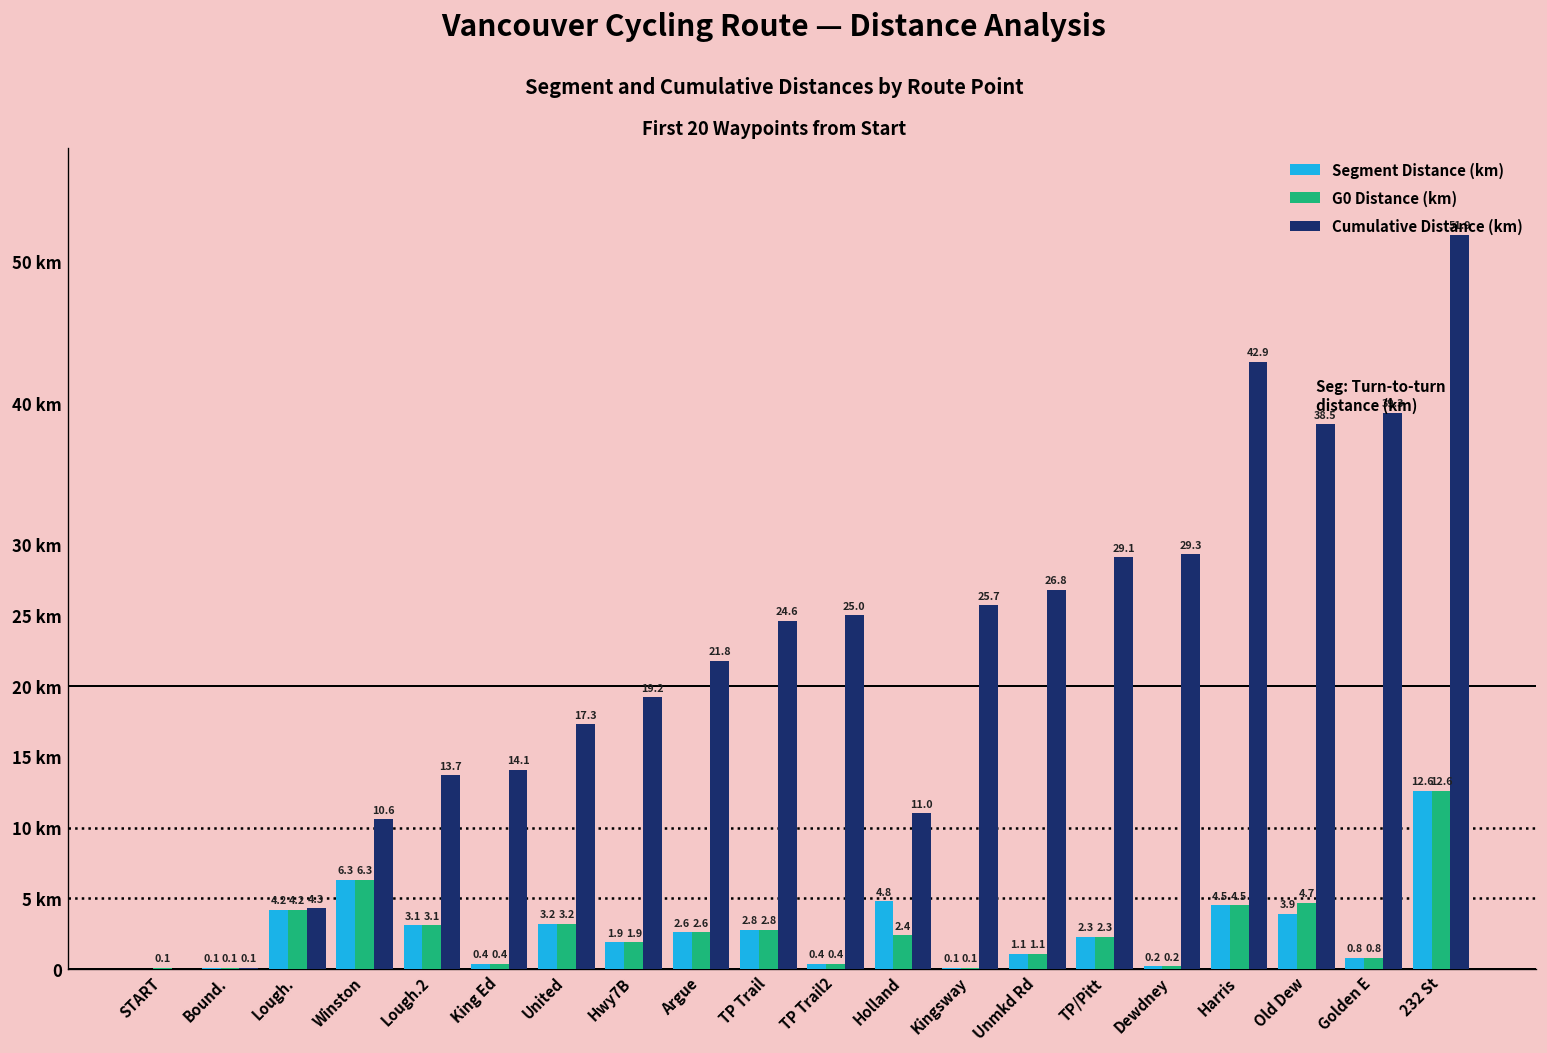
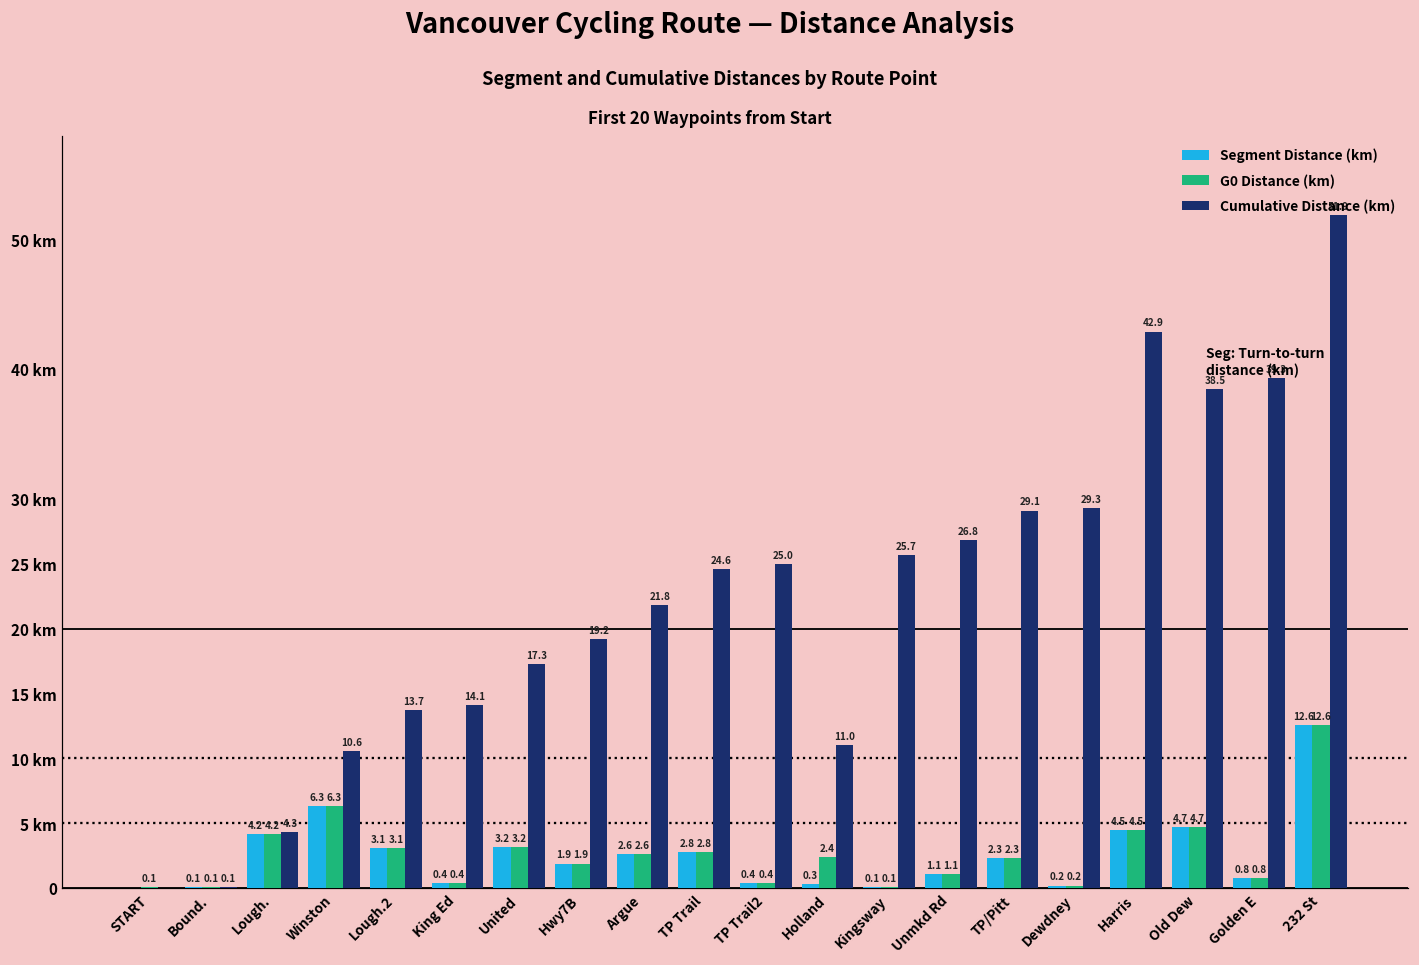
  {
    "Segment Distance (km)": {
      "Bound.": 0.1,
      "Lough.": 4.2,
      "Winston": 6.3,
      "Lough.2": 3.1,
      "King Ed": 0.4,
      "United": 3.2,
      "Hwy7B": 1.9,
      "Argue": 2.6,
      "TP Trail": 2.8,
      "TP Trail2": 0.4,
-     "Holland": 4.8,
+     "Holland": 0.3,
      "Kingsway": 0.1,
      "Unmkd Rd": 1.1,
      "TP/Pitt": 2.3,
      "Dewdney": 0.2,
      "Harris": 4.5,
-     "Old Dew": 3.9,
+     "Old Dew": 4.7,
      "Golden E": 0.8
    },
    "G0 Distance (km)": {
      "START": 0.1,
      "Bound.": 0.1,
      "Lough.": 4.2,
      "Winston": 6.3,
      "Lough.2": 3.1,
      "King Ed": 0.4,
      "United": 3.2,
      "Hwy7B": 1.9,
      "Argue": 2.6,
      "TP Trail": 2.8,
      "TP Trail2": 0.4,
      "Holland": 2.4,
      "Kingsway": 0.1,
      "Unmkd Rd": 1.1,
      "TP/Pitt": 2.3,
      "Dewdney": 0.2,
      "Harris": 4.5,
      "Old Dew": 4.7,
      "Golden E": 0.8
    },
    "Cumulative Distance (km)": {
      "Bound.": 0.1,
      "Lough.": 4.3,
      "Winston": 10.6,
      "Lough.2": 13.7,
      "King Ed": 14.1,
      "United": 17.3,
      "Hwy7B": 19.2,
      "Argue": 21.8,
      "TP Trail": 24.6,
      "TP Trail2": 25.0,
      "Holland": 11.0,
      "Kingsway": 25.7,
      "Unmkd Rd": 26.8,
      "TP/Pitt": 29.1,
      "Dewdney": 29.3,
      "Harris": 42.9
    }
  }
